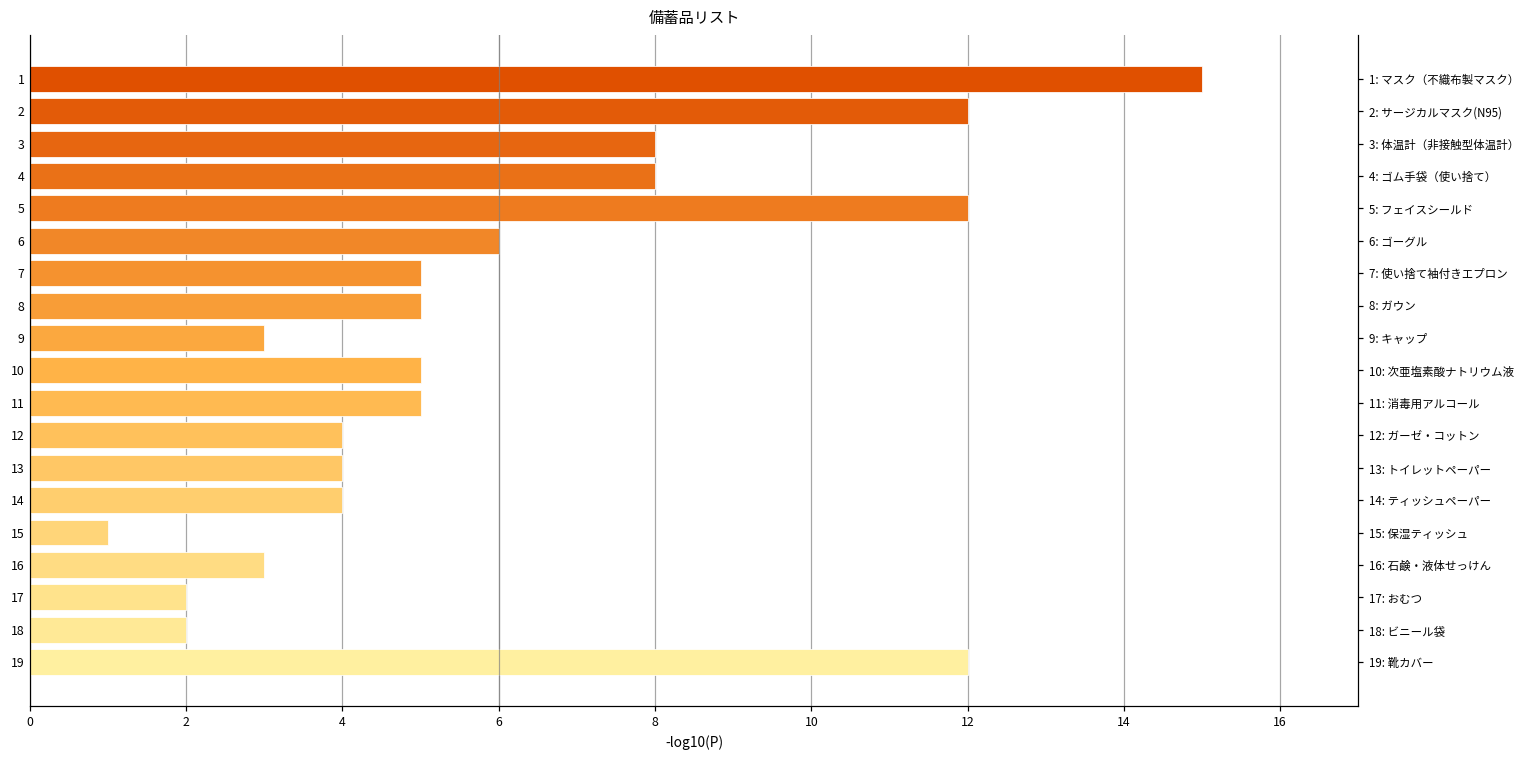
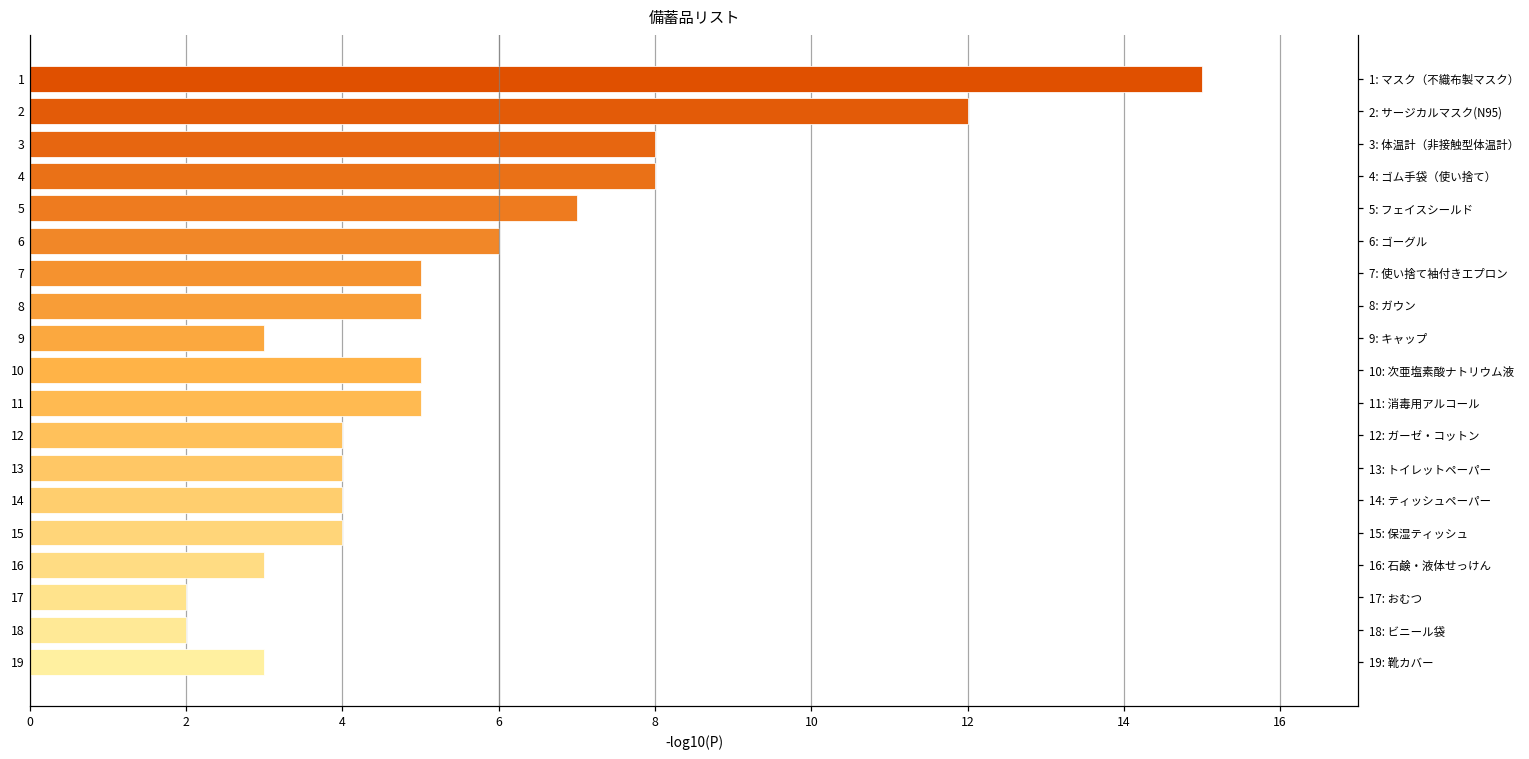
  {
    "1": 15,
    "2": 12,
    "3": 8,
    "4": 8,
-   "5": 12,
+   "5": 7,
    "6": 6,
    "7": 5,
    "8": 5,
    "9": 3,
    "10": 5,
    "11": 5,
    "12": 4,
    "13": 4,
    "14": 4,
-   "15": 1,
+   "15": 4,
    "16": 3,
    "17": 2,
    "18": 2,
-   "19": 12
+   "19": 3
  }
